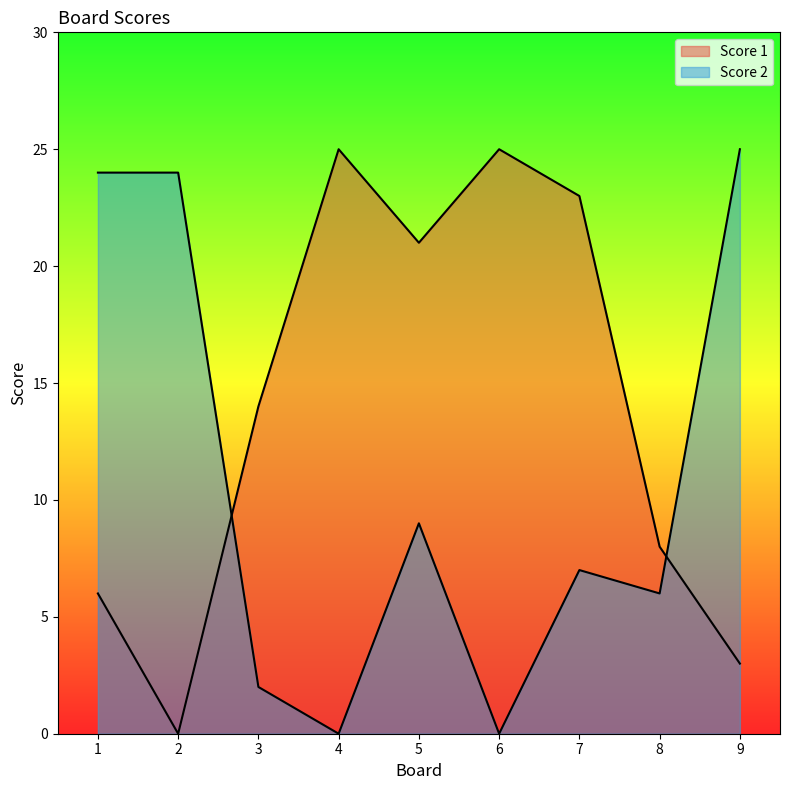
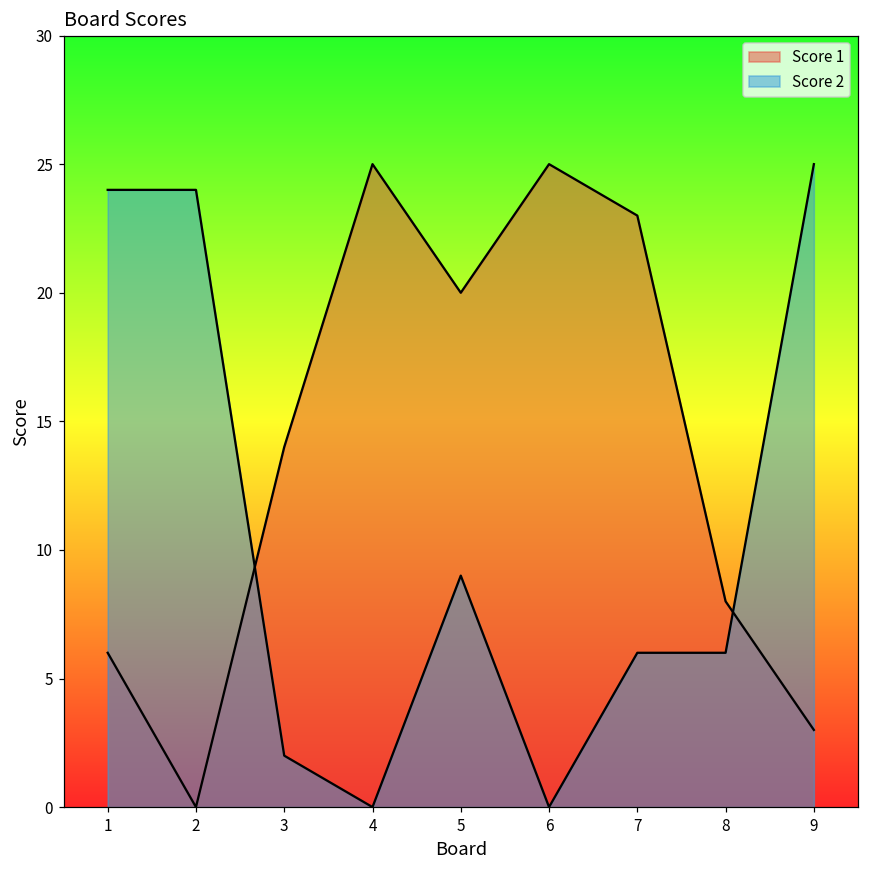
  {
    "Score 1": {
      "1": 6,
      "2": 0,
      "3": 14,
      "4": 25,
-     "5": 21,
+     "5": 20,
      "6": 25,
      "7": 23,
      "8": 8,
      "9": 3
    },
    "Score 2": {
      "1": 24,
      "2": 24,
      "3": 2,
      "4": 0,
      "5": 9,
      "6": 0,
-     "7": 7,
+     "7": 6,
      "8": 6,
      "9": 25
    }
  }
